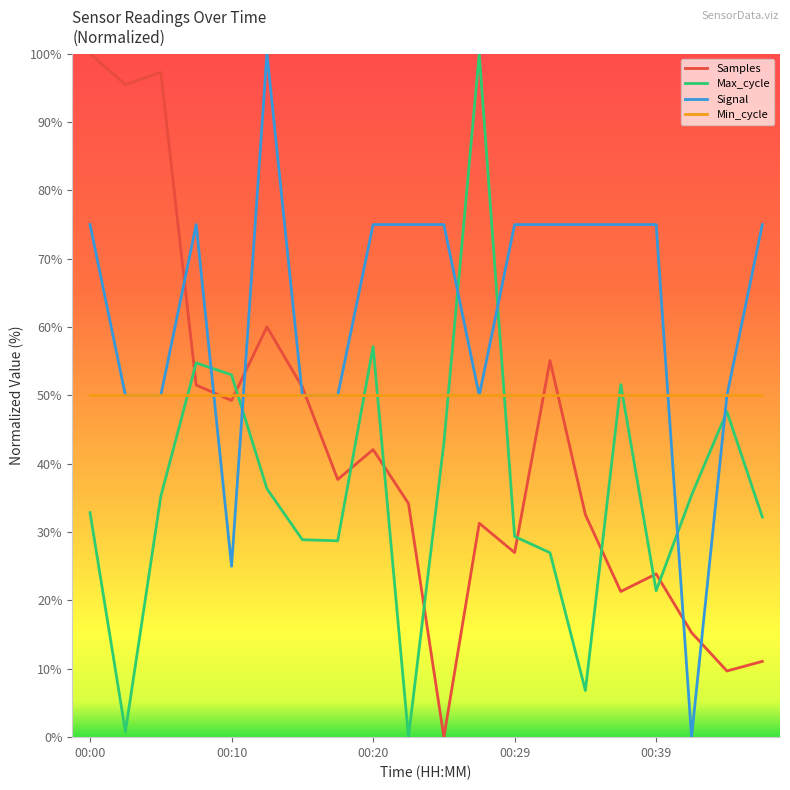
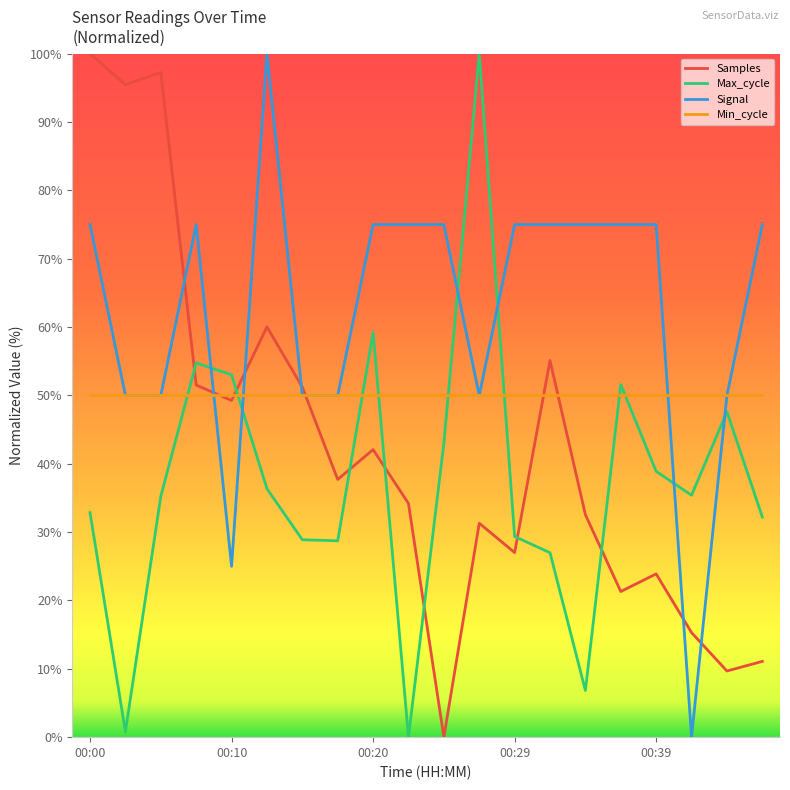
  {
    "Samples": {
      "00:00": "100%",
      "00:10": "49%",
      "00:20": "42%",
      "00:29": "27%",
      "00:39": "24%"
    },
    "Max_cycle": {
      "00:00": "33%",
      "00:10": "53%",
-     "00:20": "57%",
+     "00:20": "59%",
      "00:29": "29%",
-     "00:39": "21%"
+     "00:39": "39%"
    },
    "Signal": {
      "00:00": "75%",
      "00:10": "25%",
      "00:20": "75%",
      "00:29": "75%",
      "00:39": "75%"
    },
    "Min_cycle": {
      "00:00": "50%",
      "00:10": "50%",
      "00:20": "50%",
      "00:29": "50%",
      "00:39": "50%"
    }
  }
